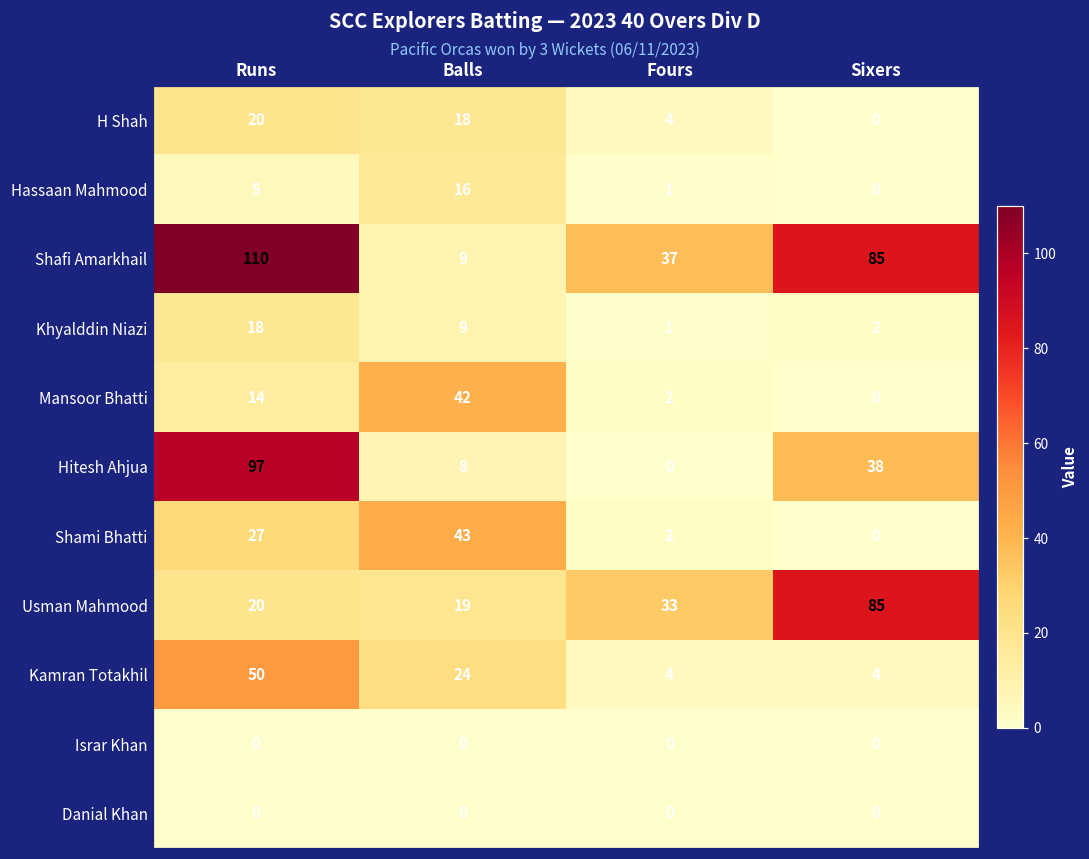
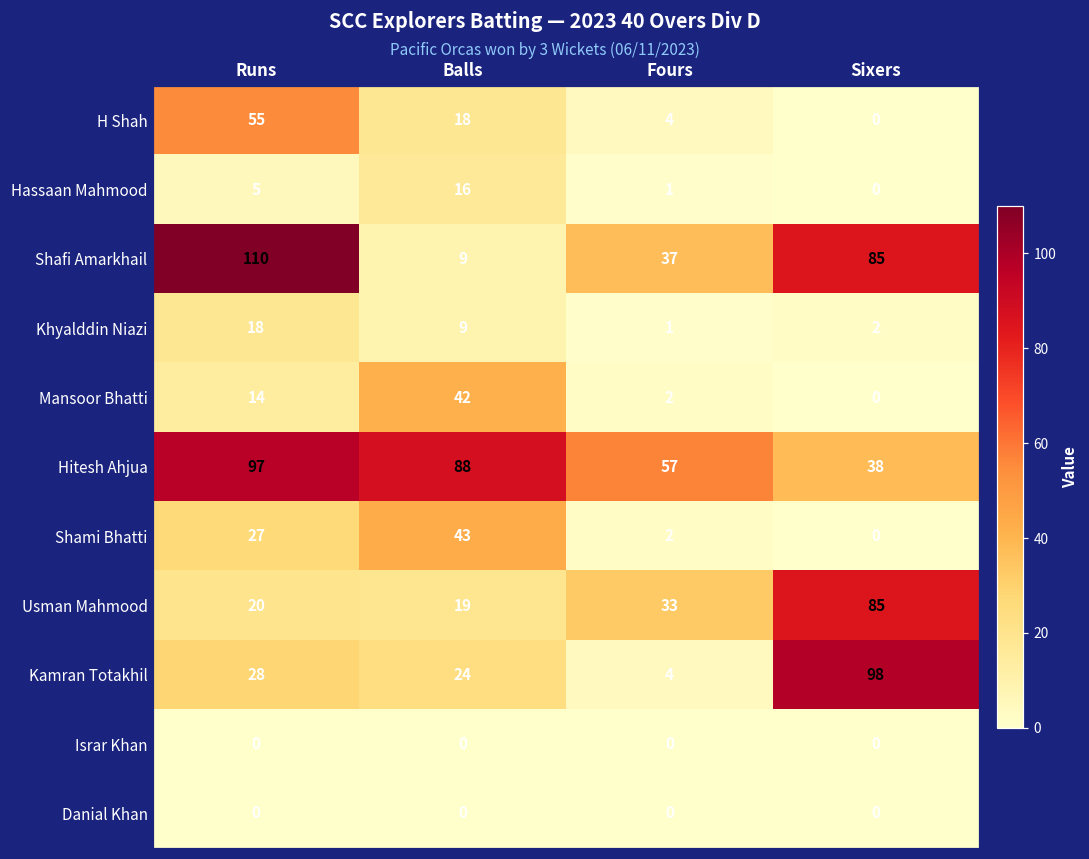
  {
    "H Shah": {
-     "Runs": 20,
+     "Runs": 55,
      "Balls": 18,
      "Fours": 4,
      "Sixers": 0
    },
    "Hassaan Mahmood": {
      "Runs": 5,
      "Balls": 16,
      "Fours": 1,
      "Sixers": 0
    },
    "Shafi Amarkhail": {
      "Runs": 110,
      "Balls": 9,
      "Fours": 37,
      "Sixers": 85
    },
    "Khyalddin Niazi": {
      "Runs": 18,
      "Balls": 9,
      "Fours": 1,
      "Sixers": 2
    },
    "Mansoor Bhatti": {
      "Runs": 14,
      "Balls": 42,
      "Fours": 2,
      "Sixers": 0
    },
    "Hitesh Ahjua": {
      "Runs": 97,
-     "Balls": 8,
-     "Fours": 0,
+     "Balls": 88,
+     "Fours": 57,
      "Sixers": 38
    },
    "Shami Bhatti": {
      "Runs": 27,
      "Balls": 43,
      "Fours": 2,
      "Sixers": 0
    },
    "Usman Mahmood": {
      "Runs": 20,
      "Balls": 19,
      "Fours": 33,
      "Sixers": 85
    },
    "Kamran Totakhil": {
-     "Runs": 50,
+     "Runs": 28,
      "Balls": 24,
      "Fours": 4,
-     "Sixers": 4
+     "Sixers": 98
    },
    "Israr Khan": {
      "Runs": 0,
      "Balls": 0,
      "Fours": 0,
      "Sixers": 0
    },
    "Danial Khan": {
      "Runs": 0,
      "Balls": 0,
      "Fours": 0,
      "Sixers": 0
    }
  }
